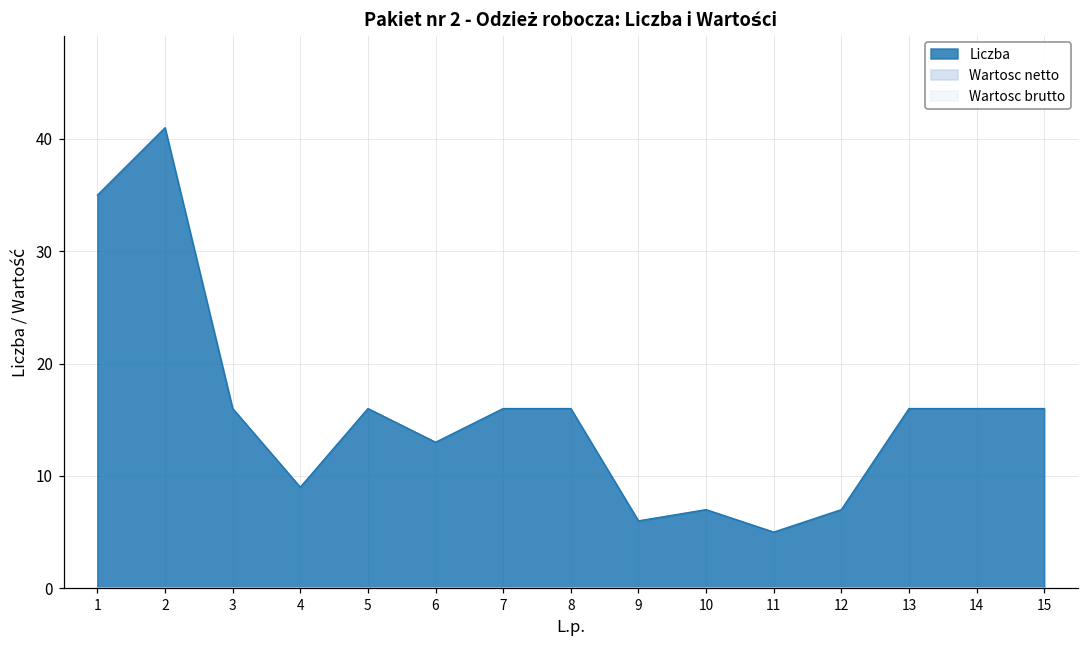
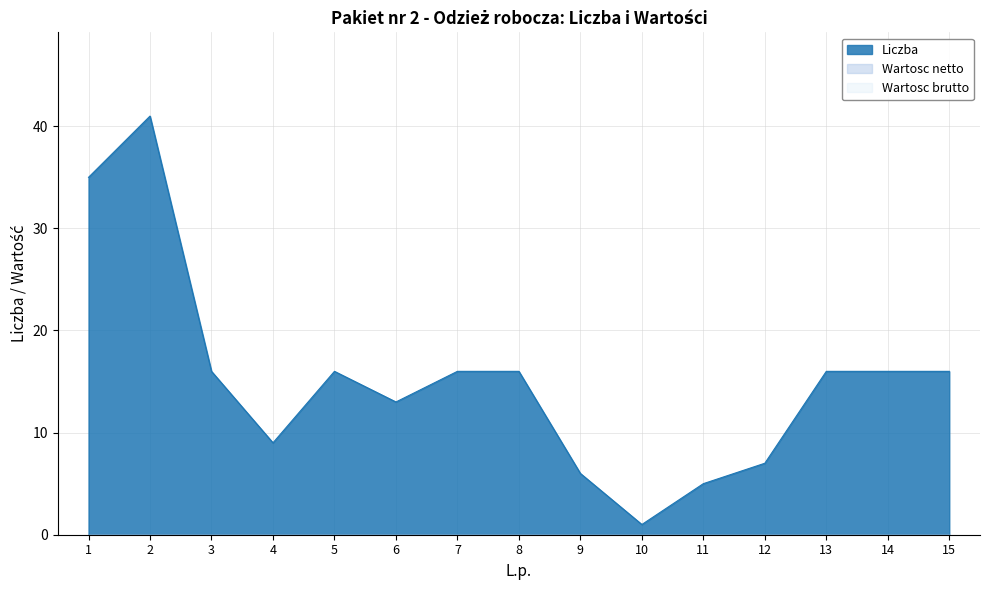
  {
    "Liczba": {
      "1": 35,
      "2": 41,
      "3": 16,
      "4": 9,
      "5": 16,
      "6": 13,
      "7": 16,
      "8": 16,
      "9": 6,
-     "10": 7,
+     "10": 1,
      "11": 5,
      "12": 7,
      "13": 16,
      "14": 16,
      "15": 16
    },
    "Wartosc brutto": {
      "1": 0,
      "2": 0,
      "3": 0,
      "4": 0,
      "5": 0,
      "6": 0,
      "7": 0,
      "8": 0,
      "9": 0,
      "10": 0,
      "11": 0,
      "12": 0,
      "13": 0,
      "14": 0,
      "15": 0
    }
  }
